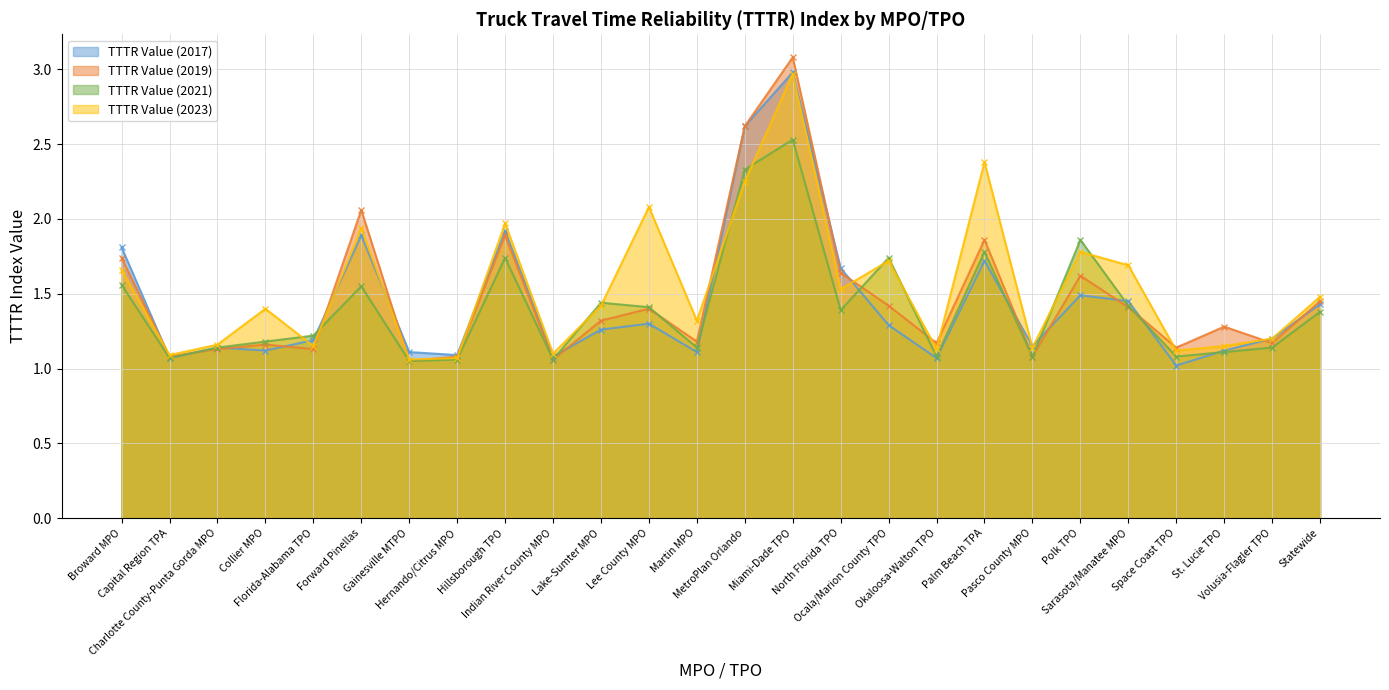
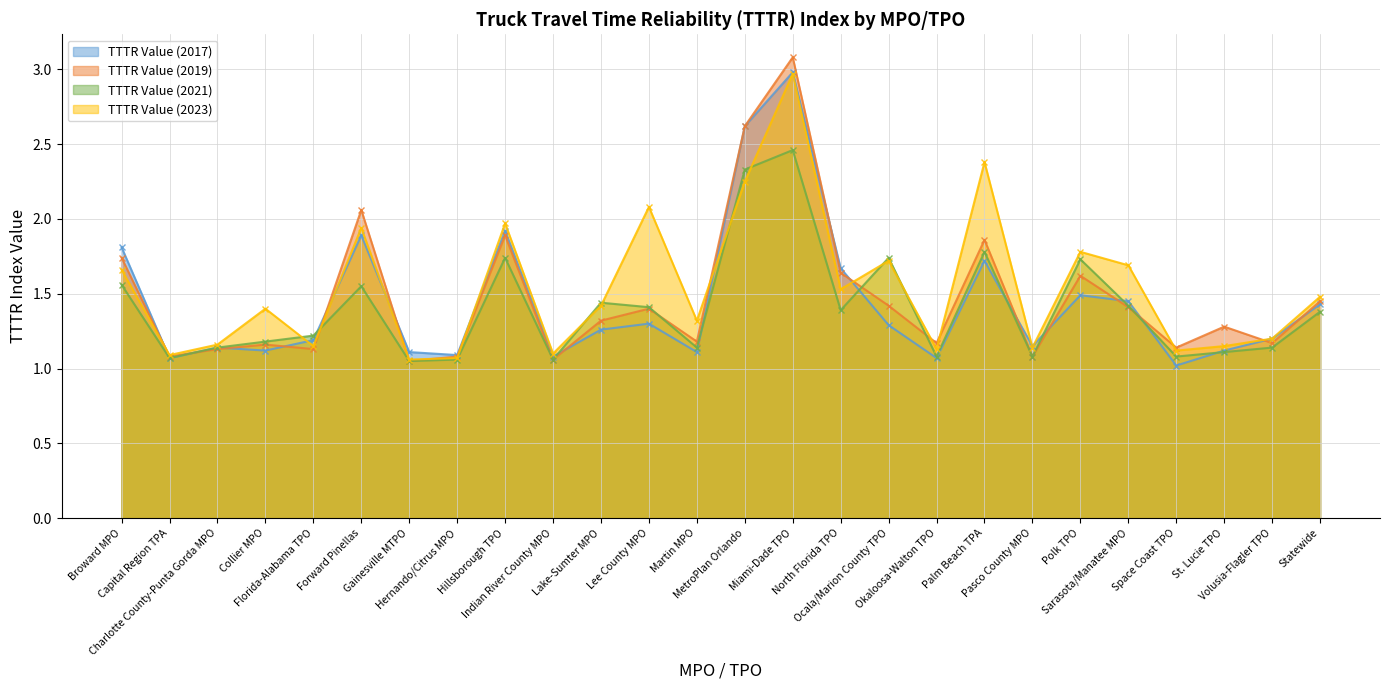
  {
    "TTTR Value (2017)": {
      "Broward MPO": 1.81,
      "Collier MPO": 1.12,
      "Florida-Alabama TPO": 1.19,
      "Forward Pinellas": 1.89,
      "Gainesville MTPO": 1.11,
      "Hillsborough TPO": 1.92,
      "Indian River County MPO": 1.08,
      "Lake-Sumter MPO": 1.26,
      "Lee County MPO": 1.30,
      "Martin MPO": 1.11,
      "North Florida TPO": 1.67,
      "Ocala/Marion County TPO": 1.29,
      "Palm Beach TPA": 1.72,
      "Polk TPO": 1.49,
      "Sarasota/Manatee MPO": 1.45,
      "Space Coast TPO": 1.02,
      "Statewide": 1.43
    },
    "TTTR Value (2019)": {
      "Broward MPO": 1.74,
      "Collier MPO": 1.16,
      "Florida-Alabama TPO": 1.13,
      "Forward Pinellas": 2.06,
      "Hillsborough TPO": 1.89,
      "Lake-Sumter MPO": 1.32,
      "Martin MPO": 1.18,
      "Miami-Dade TPO": 3.08,
      "North Florida TPO": 1.64,
      "Ocala/Marion County TPO": 1.42,
      "Okaloosa-Walton TPO": 1.17,
      "Palm Beach TPA": 1.86,
      "Polk TPO": 1.62,
      "Space Coast TPO": 1.14,
      "St. Lucie TPO": 1.28,
      "Volusia-Flagler TPO": 1.17,
      "Statewide": 1.45
    },
    "TTTR Value (2021)": {
      "Broward MPO": 1.56,
      "Collier MPO": 1.18,
      "Florida-Alabama TPO": 1.22,
      "Forward Pinellas": 1.55,
      "Hillsborough TPO": 1.74,
      "Lake-Sumter MPO": 1.44,
      "Martin MPO": 1.14,
      "MetroPlan Orlando": 2.33,
-     "Miami-Dade TPO": 2.53,
+     "Miami-Dade TPO": 2.46,
      "North Florida TPO": 1.39,
      "Ocala/Marion County TPO": 1.74,
      "Palm Beach TPA": 1.78,
-     "Polk TPO": 1.86,
+     "Polk TPO": 1.73,
      "Space Coast TPO": 1.08,
      "Volusia-Flagler TPO": 1.14,
      "Statewide": 1.38
    },
    "TTTR Value (2023)": {
      "Broward MPO": 1.66,
      "Charlotte County-Punta Gorda MPO": 1.16,
      "Collier MPO": 1.40,
      "Florida-Alabama TPO": 1.15,
      "Forward Pinellas": 1.94,
      "Hillsborough TPO": 1.97,
      "Indian River County MPO": 1.10,
      "Lake-Sumter MPO": 1.42,
      "Lee County MPO": 2.08,
      "Martin MPO": 1.32,
      "MetroPlan Orlando": 2.25,
      "North Florida TPO": 1.53,
      "Ocala/Marion County TPO": 1.72,
      "Okaloosa-Walton TPO": 1.13,
      "Palm Beach TPA": 2.38,
      "Polk TPO": 1.78,
      "Sarasota/Manatee MPO": 1.69,
      "Space Coast TPO": 1.12,
      "St. Lucie TPO": 1.15,
      "Statewide": 1.48
    }
  }
